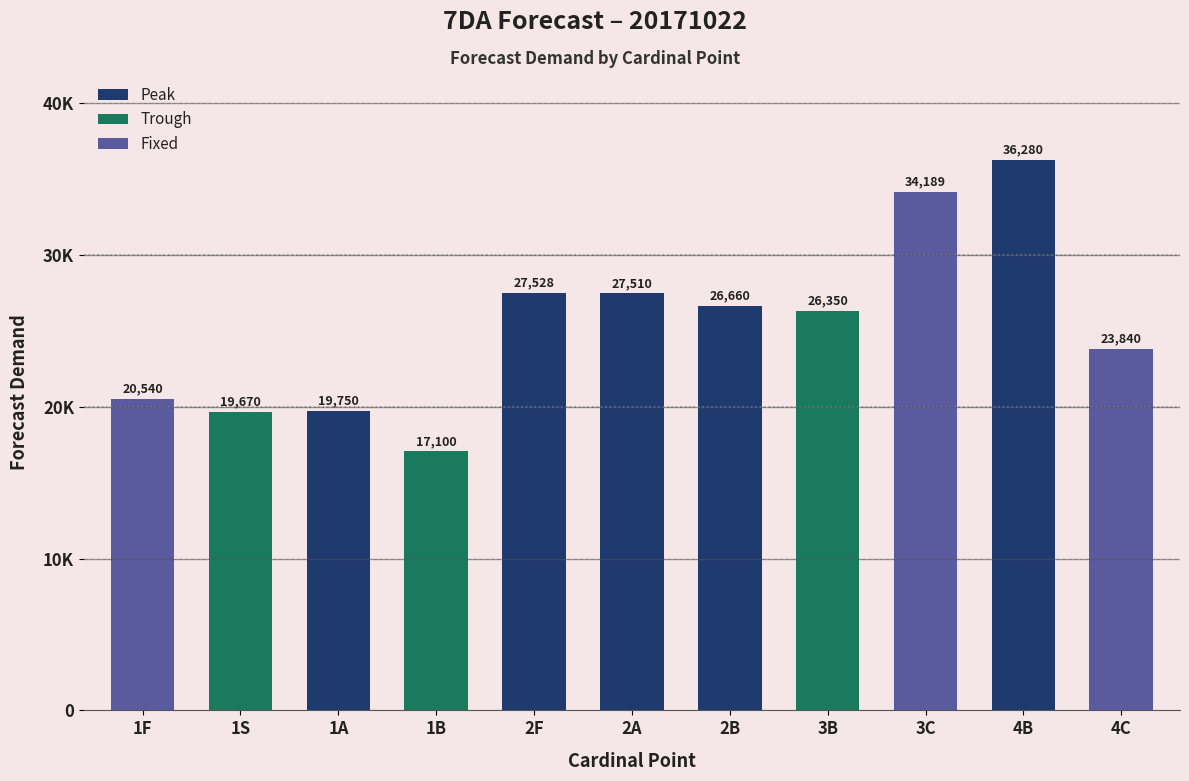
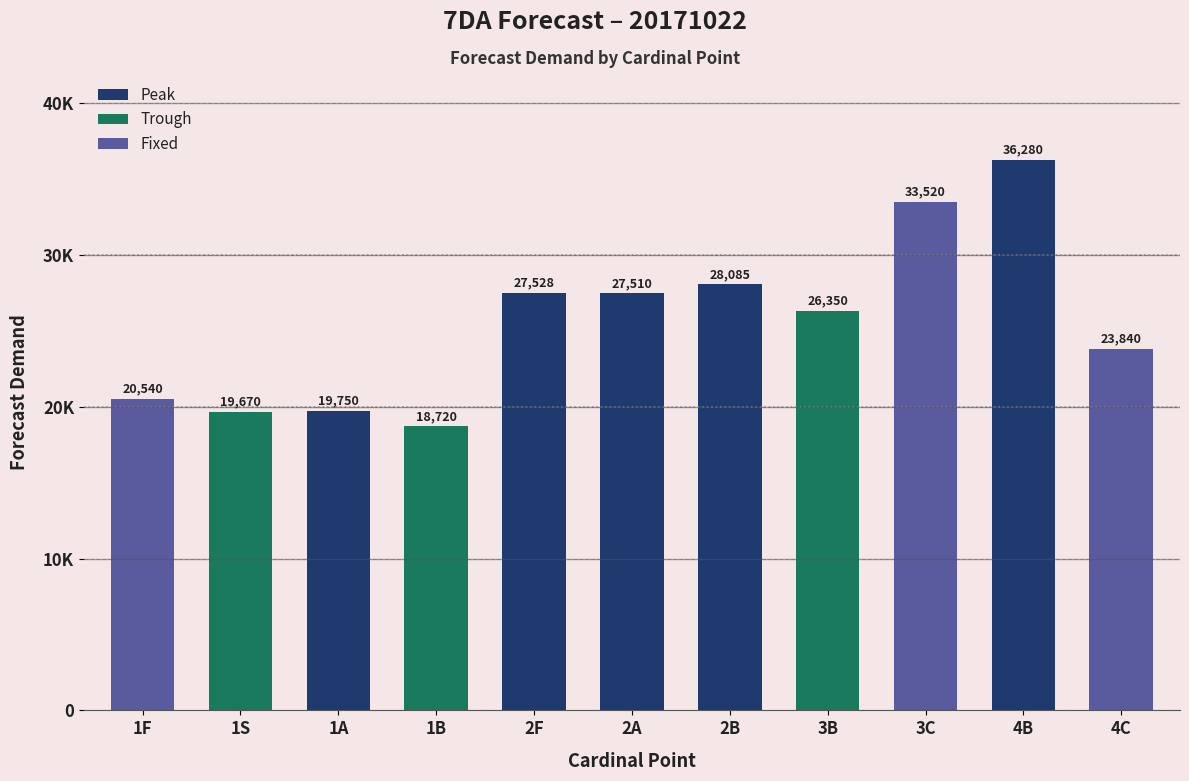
  {
    "Peak": {
      "1A": "19,750",
      "2F": "27,528",
      "2A": "27,510",
-     "2B": "26,660",
+     "2B": "28,085",
      "4B": "36,280"
    },
    "Trough": {
      "1S": "19,670",
-     "1B": "17,100",
+     "1B": "18,720",
      "3B": "26,350"
    },
    "Fixed": {
      "1F": "20,540",
-     "3C": "34,189",
+     "3C": "33,520",
      "4C": "23,840"
    }
  }
